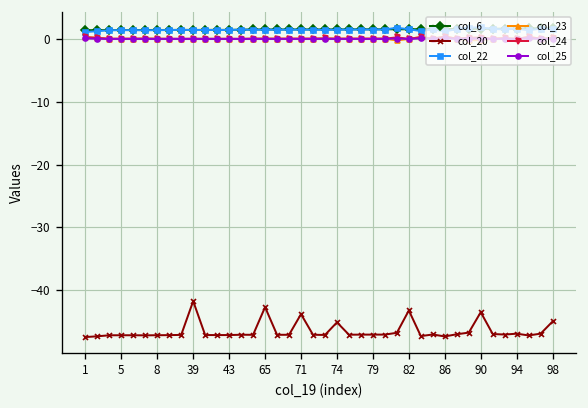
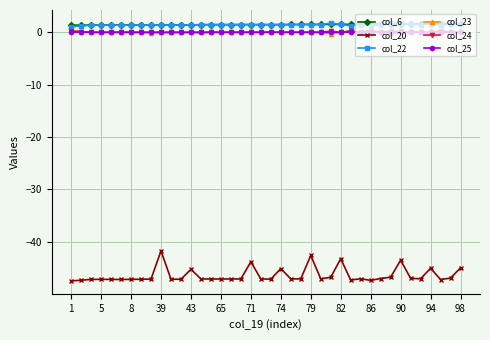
  {
    "col_20": {
      "39": -42,
-     "43": -47,
-     "65": -43,
+     "43": -45,
+     "65": -47,
      "71": -44,
      "74": -45,
-     "79": -47,
+     "79": -43,
      "82": -43,
      "86": -47,
      "90": -44,
-     "94": -47,
+     "94": -45,
      "98": -45
    }
  }
